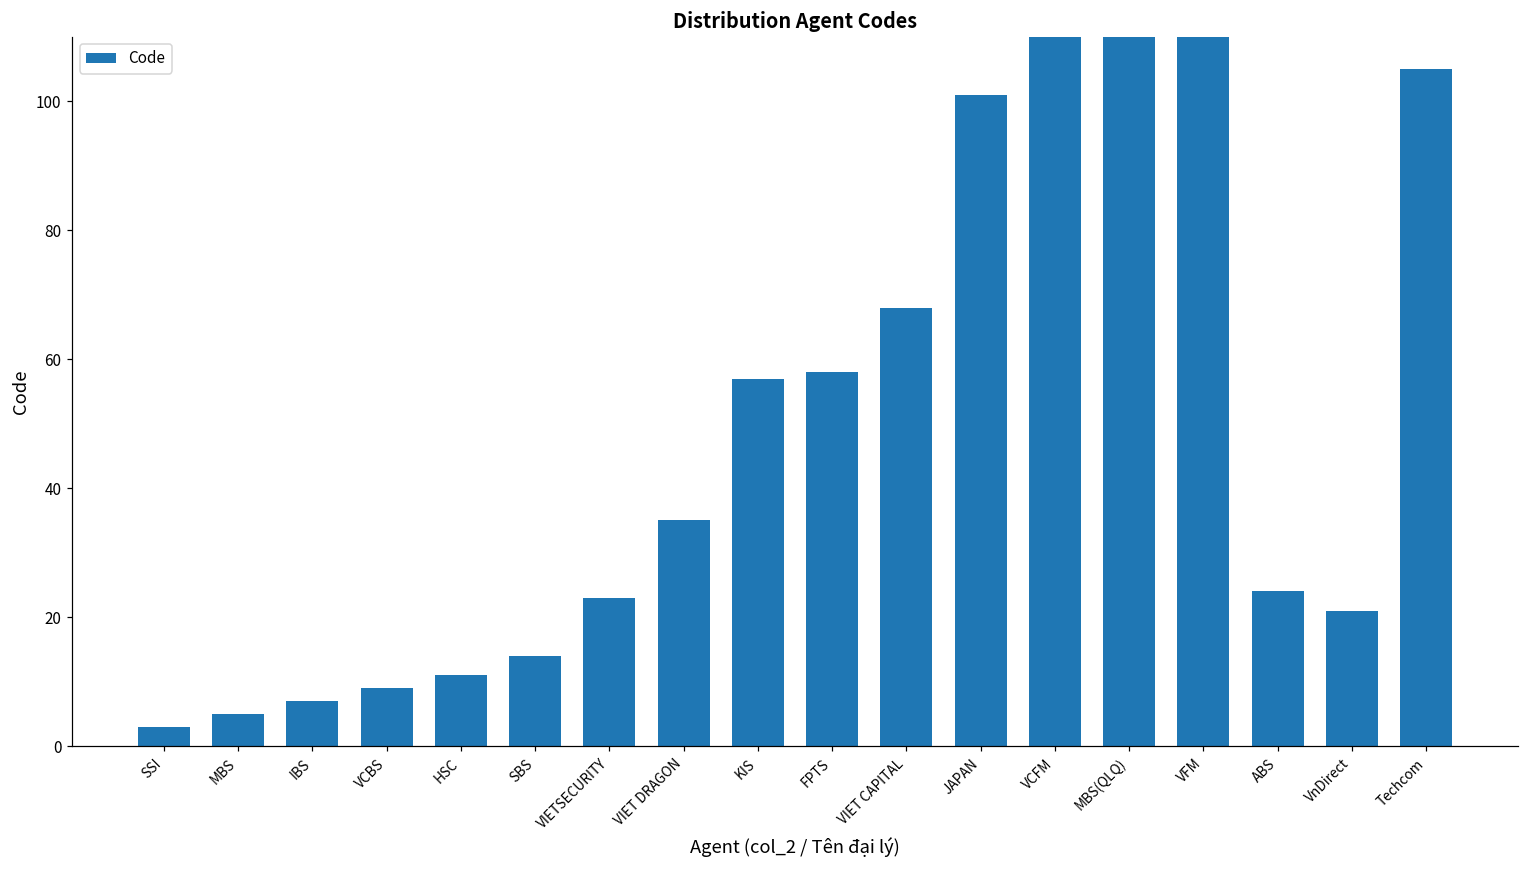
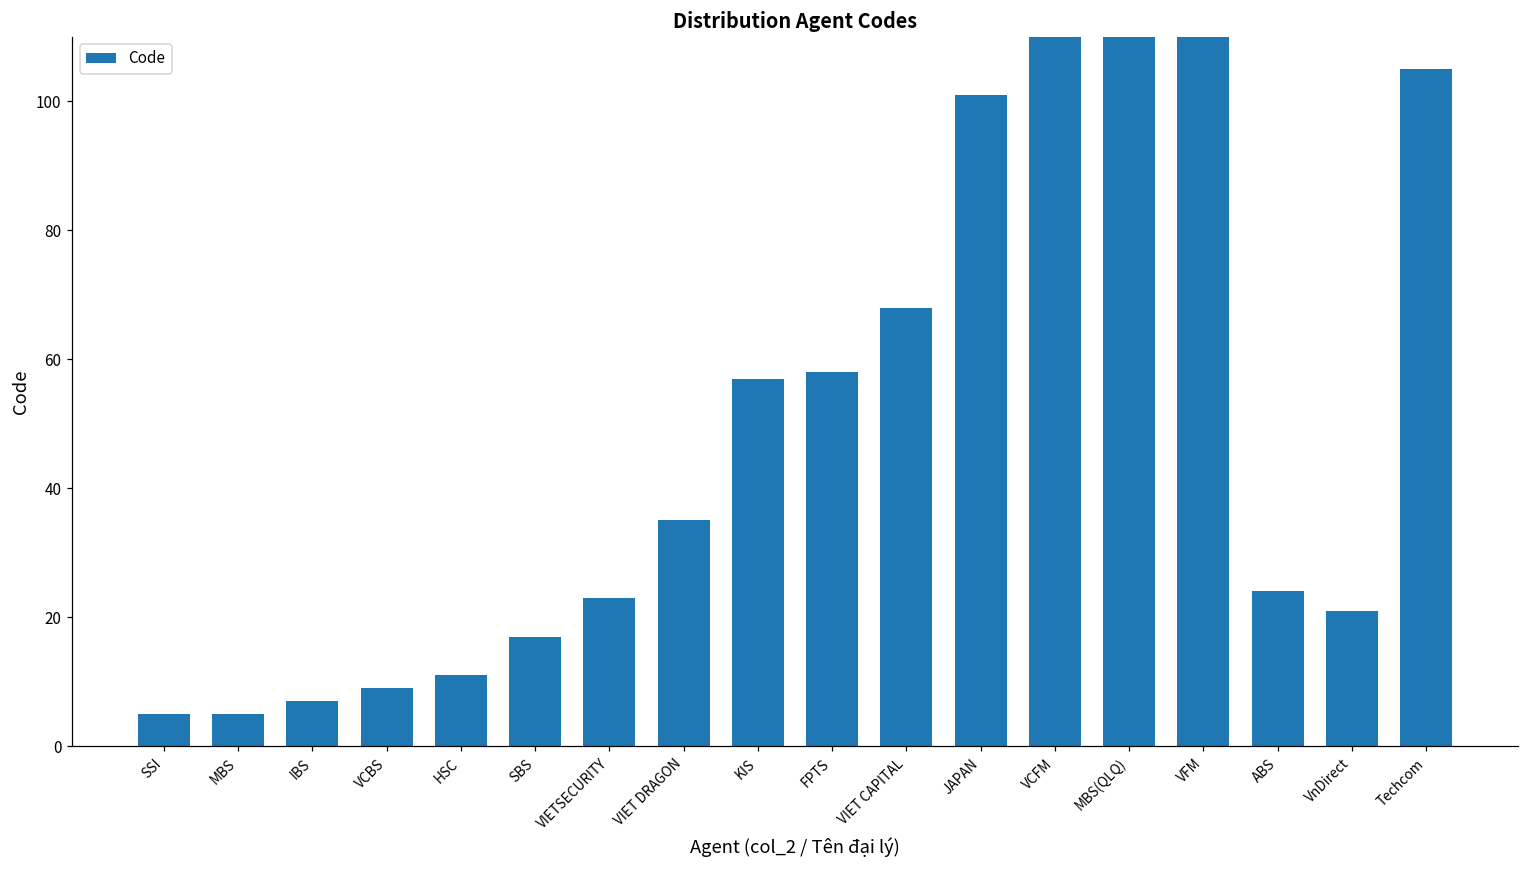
  {
-   "SSI": 3,
+   "SSI": 5,
    "MBS": 5,
    "IBS": 7,
    "VCBS": 9,
    "HSC": 11,
-   "SBS": 14,
+   "SBS": 17,
    "VIETSECURITY": 23,
    "VIET DRAGON": 35,
    "KIS": 57,
    "FPTS": 58,
    "VIET CAPITAL": 68,
    "JAPAN": 101,
    "ABS": 24,
    "VnDirect": 21,
    "Techcom": 105
  }
